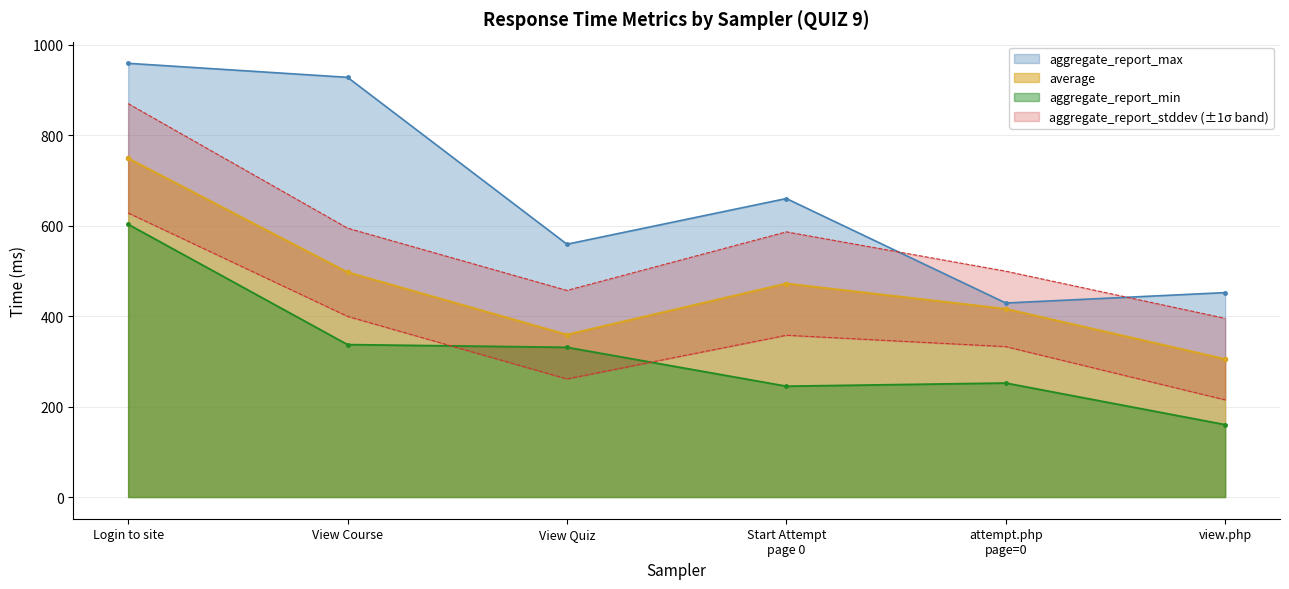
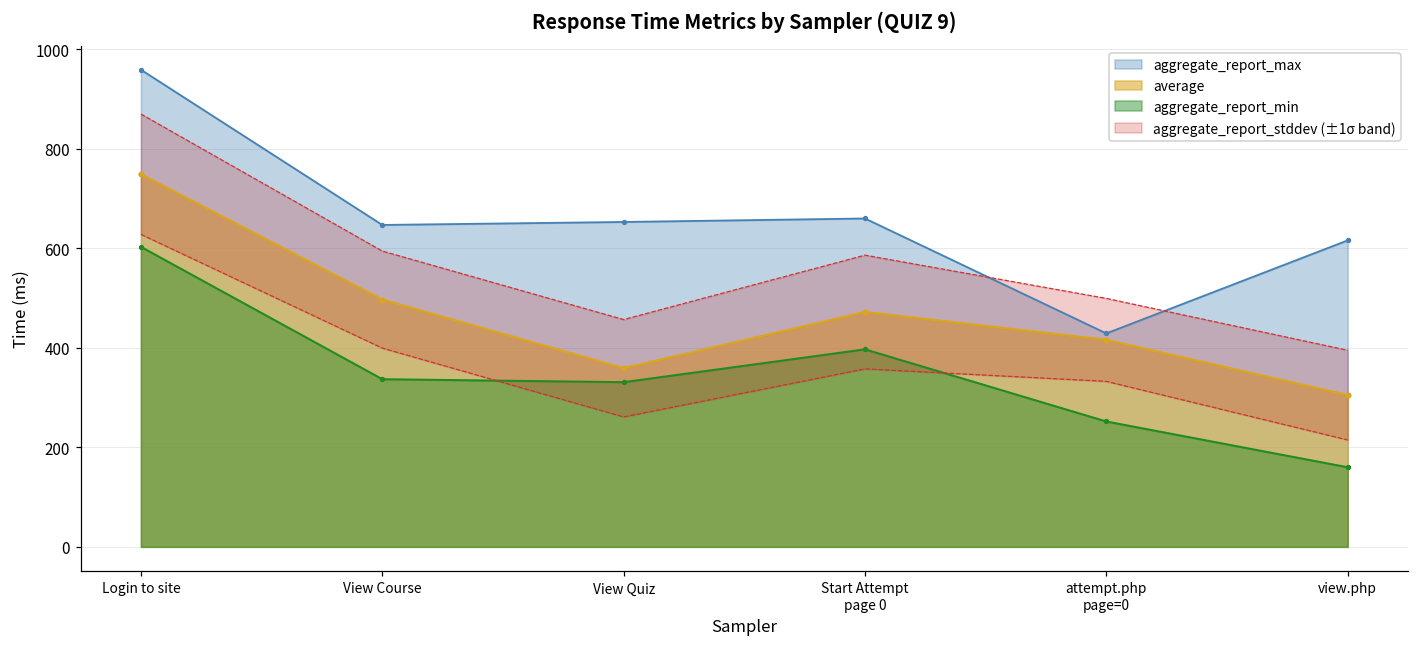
  {
    "aggregate_report_max": {
      "Login to site": 960,
-     "View Course": 930,
-     "View Quiz": 560,
+     "View Course": 650,
+     "View Quiz": 650,
      "Start Attempt page 0": 660,
      "attempt.php page=0": 430,
-     "view.php": 450
+     "view.php": 620
    },
    "average": {
      "Login to site": 750,
      "View Course": 500,
      "View Quiz": 360,
      "Start Attempt page 0": 470,
      "attempt.php page=0": 420,
      "view.php": 310
    },
    "aggregate_report_min": {
      "Login to site": 600,
      "View Course": 340,
      "View Quiz": 330,
-     "Start Attempt page 0": 250,
+     "Start Attempt page 0": 400,
      "attempt.php page=0": 250,
      "view.php": 160
    }
  }
